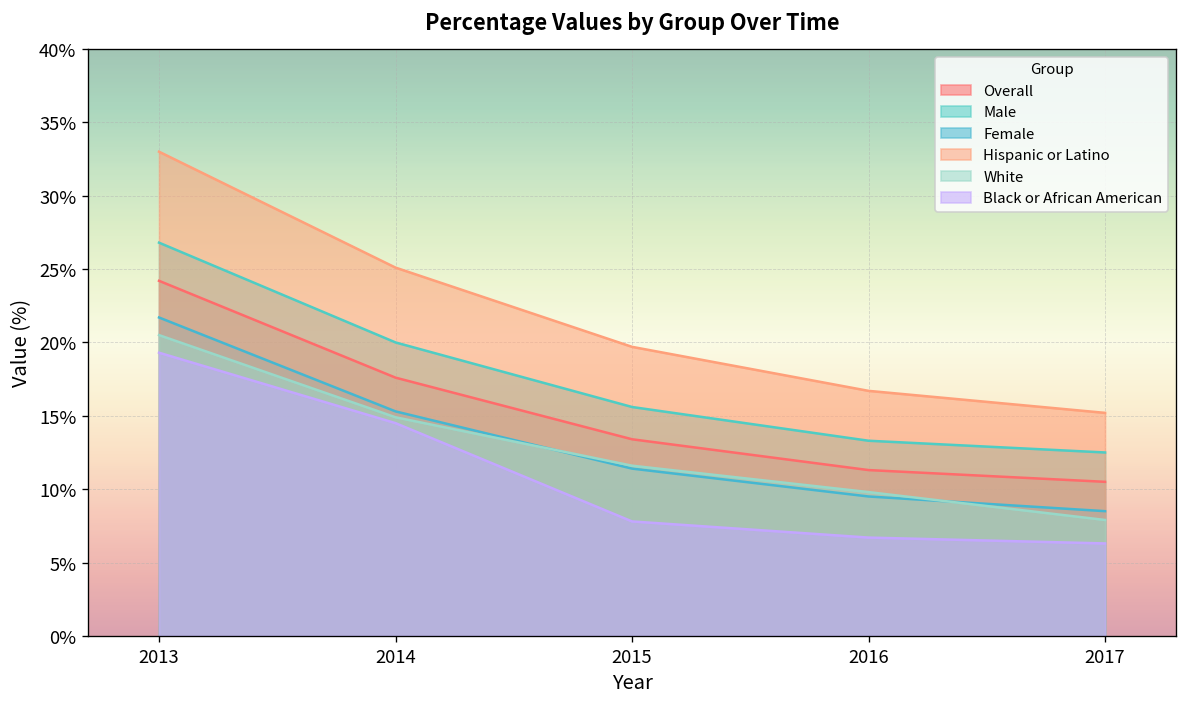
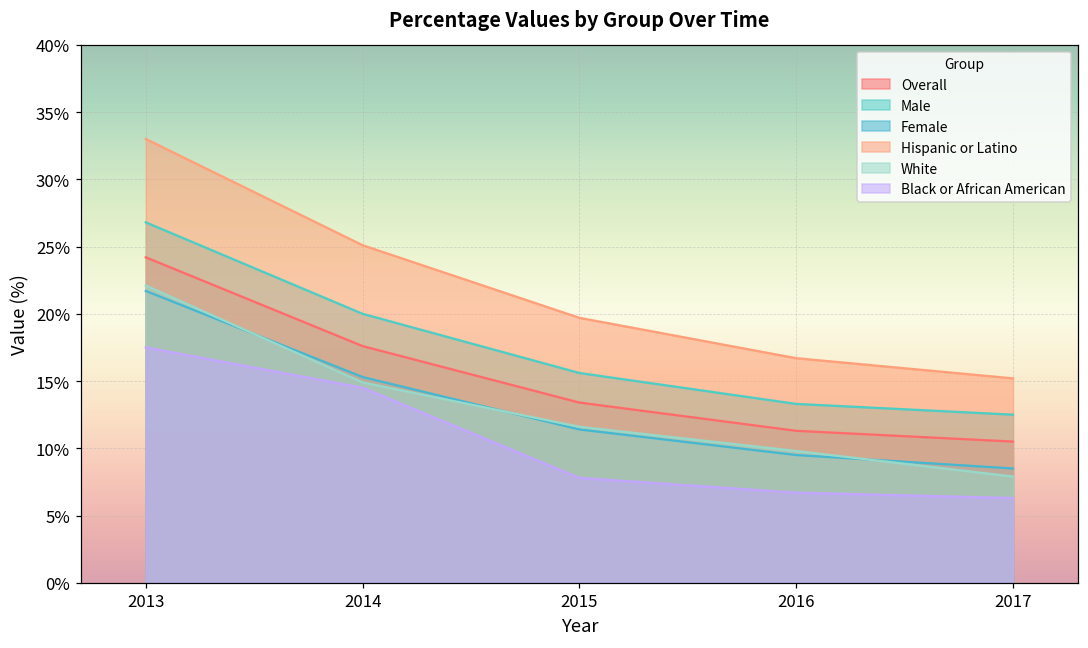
  {
    "White": {
-     "2013": "20.5%",
+     "2013": "22.1%",
      "2014": "14.9%",
      "2016": "9.8%",
      "2017": "7.9%"
    },
    "Black or African American": {
-     "2013": "19.3%",
+     "2013": "17.5%",
      "2014": "14.5%",
      "2015": "7.8%",
      "2016": "6.7%",
      "2017": "6.3%"
    }
  }
